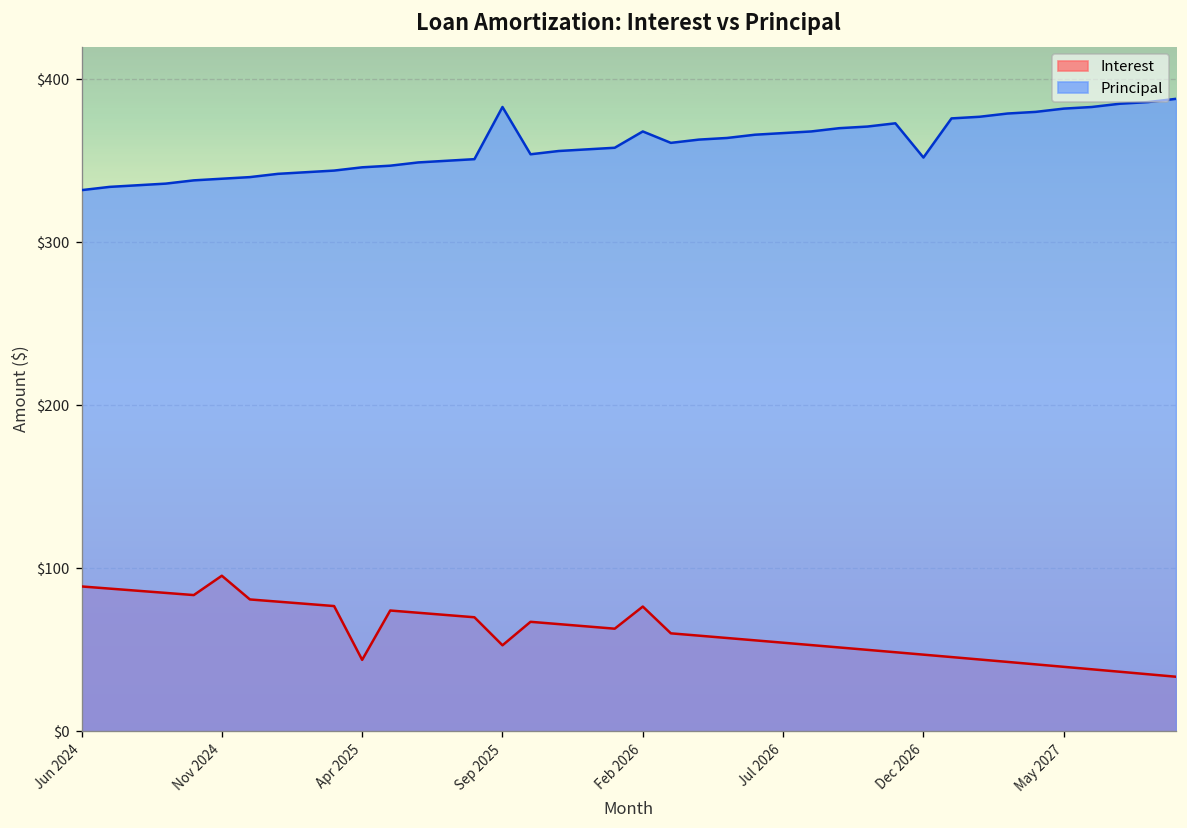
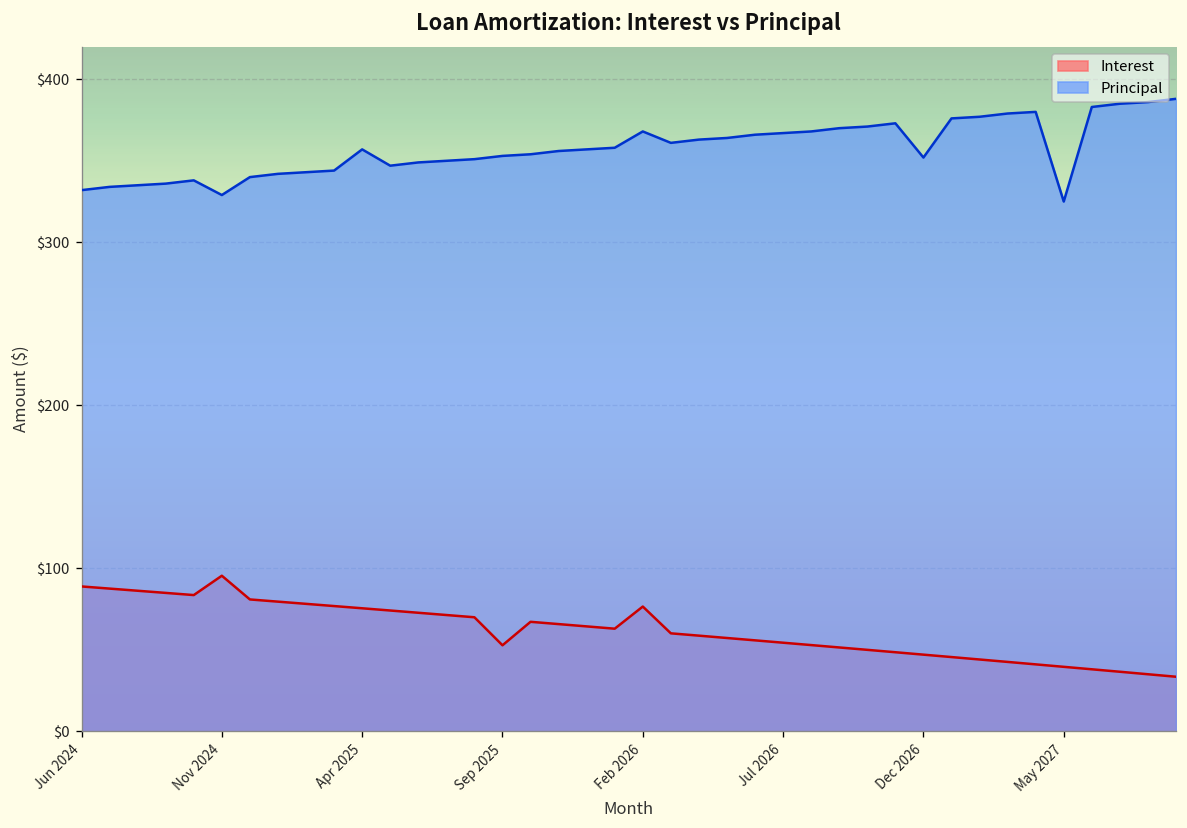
  {
    "Interest": {
      "Jun 2024": "$89",
      "Nov 2024": "$96",
-     "Apr 2025": "$44",
+     "Apr 2025": "$76",
      "Sep 2025": "$53",
      "Feb 2026": "$77",
      "Jul 2026": "$54",
      "Dec 2026": "$47",
      "May 2027": "$40"
    },
    "Principal": {
      "Jun 2024": "$332",
-     "Nov 2024": "$339",
-     "Apr 2025": "$346",
-     "Sep 2025": "$383",
+     "Nov 2024": "$329",
+     "Apr 2025": "$357",
+     "Sep 2025": "$353",
      "Feb 2026": "$368",
      "Jul 2026": "$367",
      "Dec 2026": "$352",
-     "May 2027": "$382"
+     "May 2027": "$325"
    }
  }
